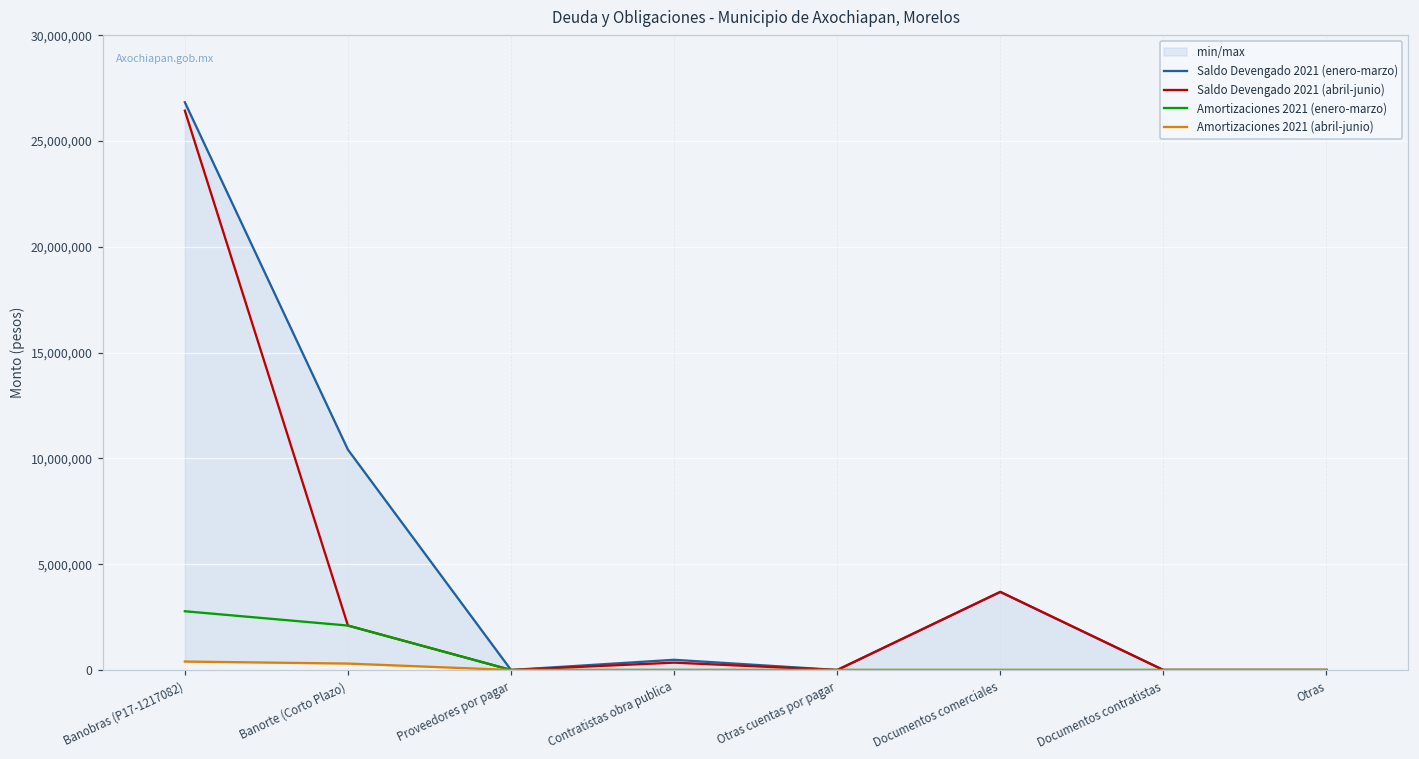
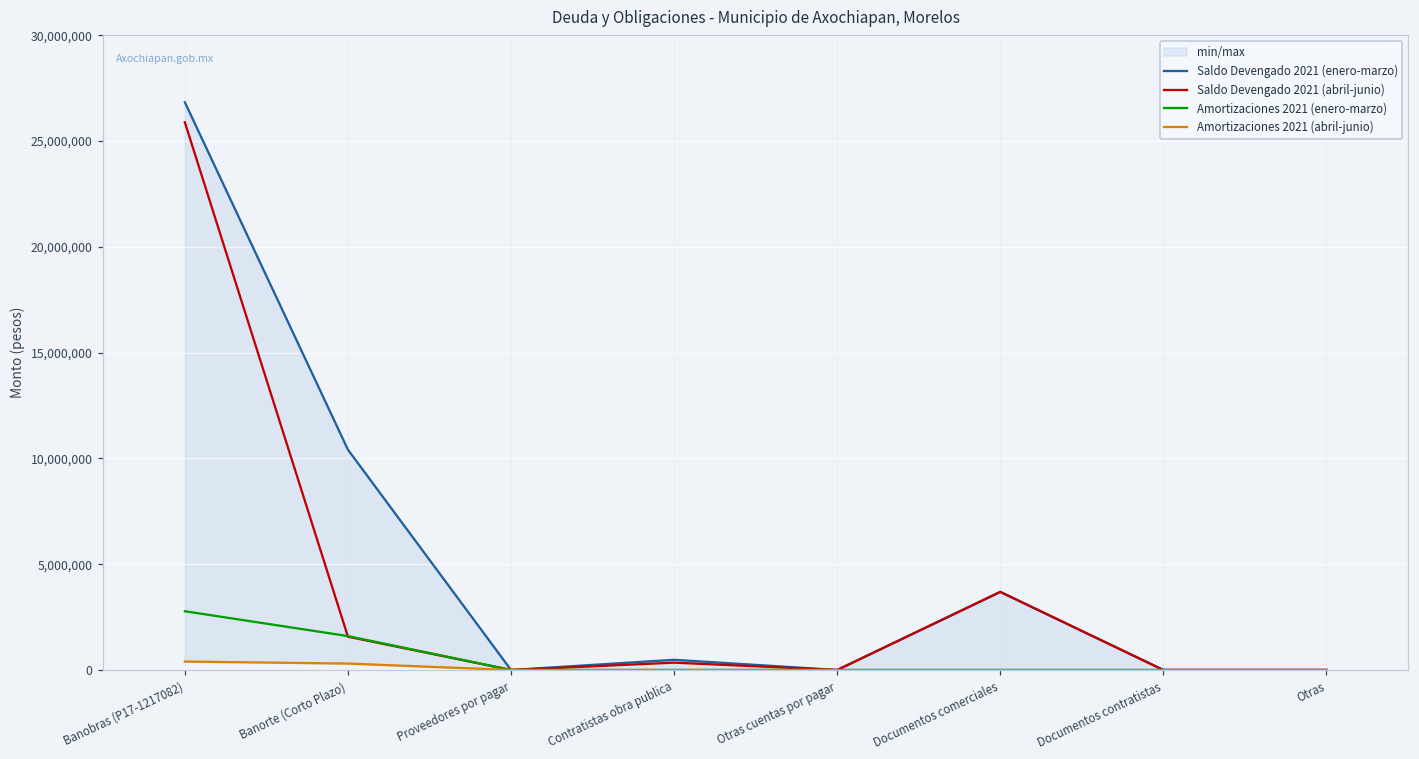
  {
    "min/max": {
      "Banobras (P17-1217082)": "26,800,000",
      "Banorte (Corto Plazo)": "10,400,000",
      "Contratistas obra publica": "500,000"
    },
    "Saldo Devengado 2021 (abril-junio)": {
-     "Banobras (P17-1217082)": "26,400,000",
-     "Banorte (Corto Plazo)": "2,100,000",
+     "Banobras (P17-1217082)": "25,900,000",
+     "Banorte (Corto Plazo)": "1,600,000",
      "Contratistas obra publica": "300,000"
    },
    "Amortizaciones 2021 (enero-marzo)": {
      "Banobras (P17-1217082)": "2,800,000",
-     "Banorte (Corto Plazo)": "2,100,000"
+     "Banorte (Corto Plazo)": "1,600,000"
    },
    "Amortizaciones 2021 (abril-junio)": {
      "Banobras (P17-1217082)": "400,000",
      "Banorte (Corto Plazo)": "300,000"
    }
  }
